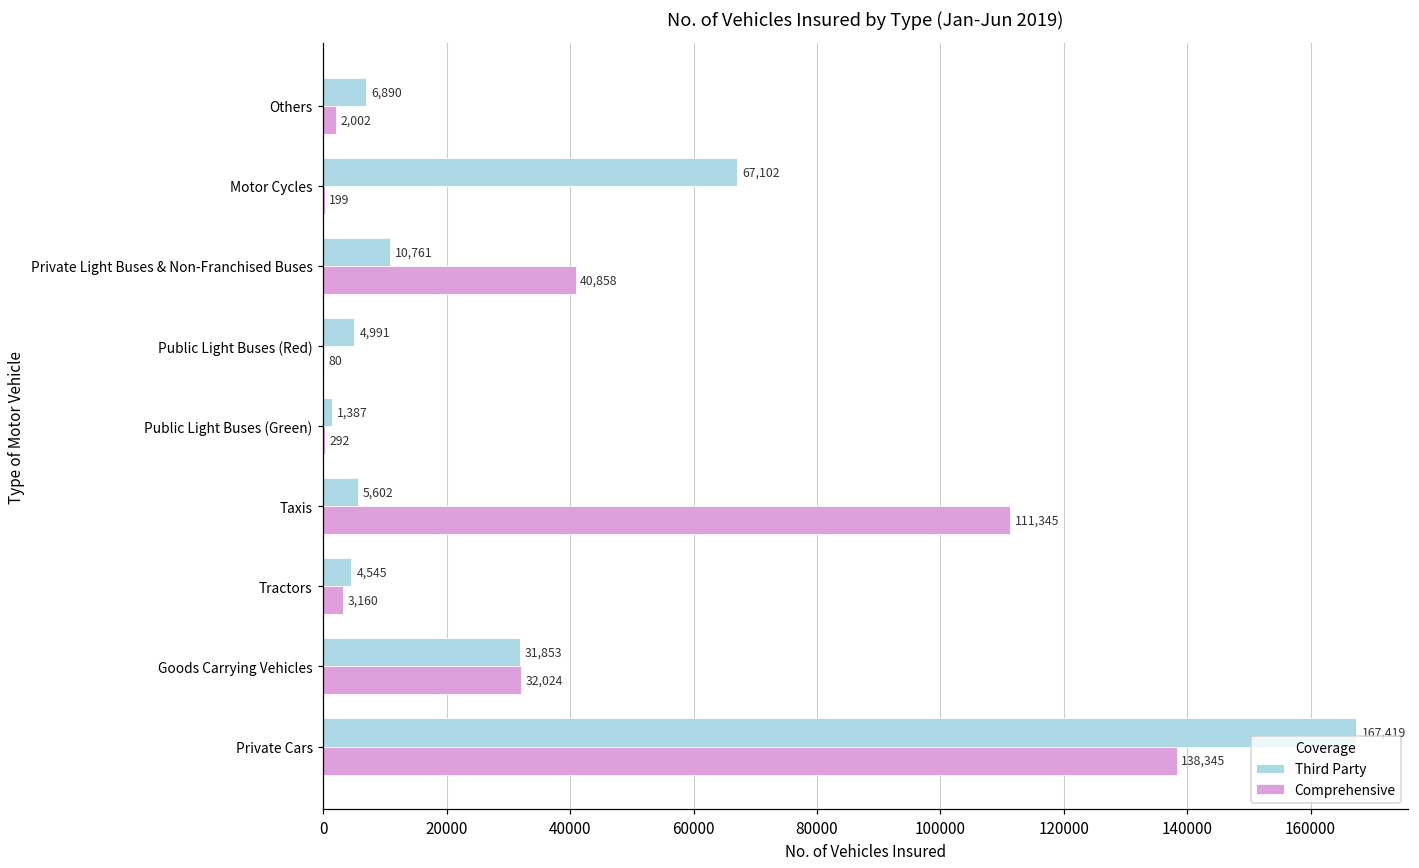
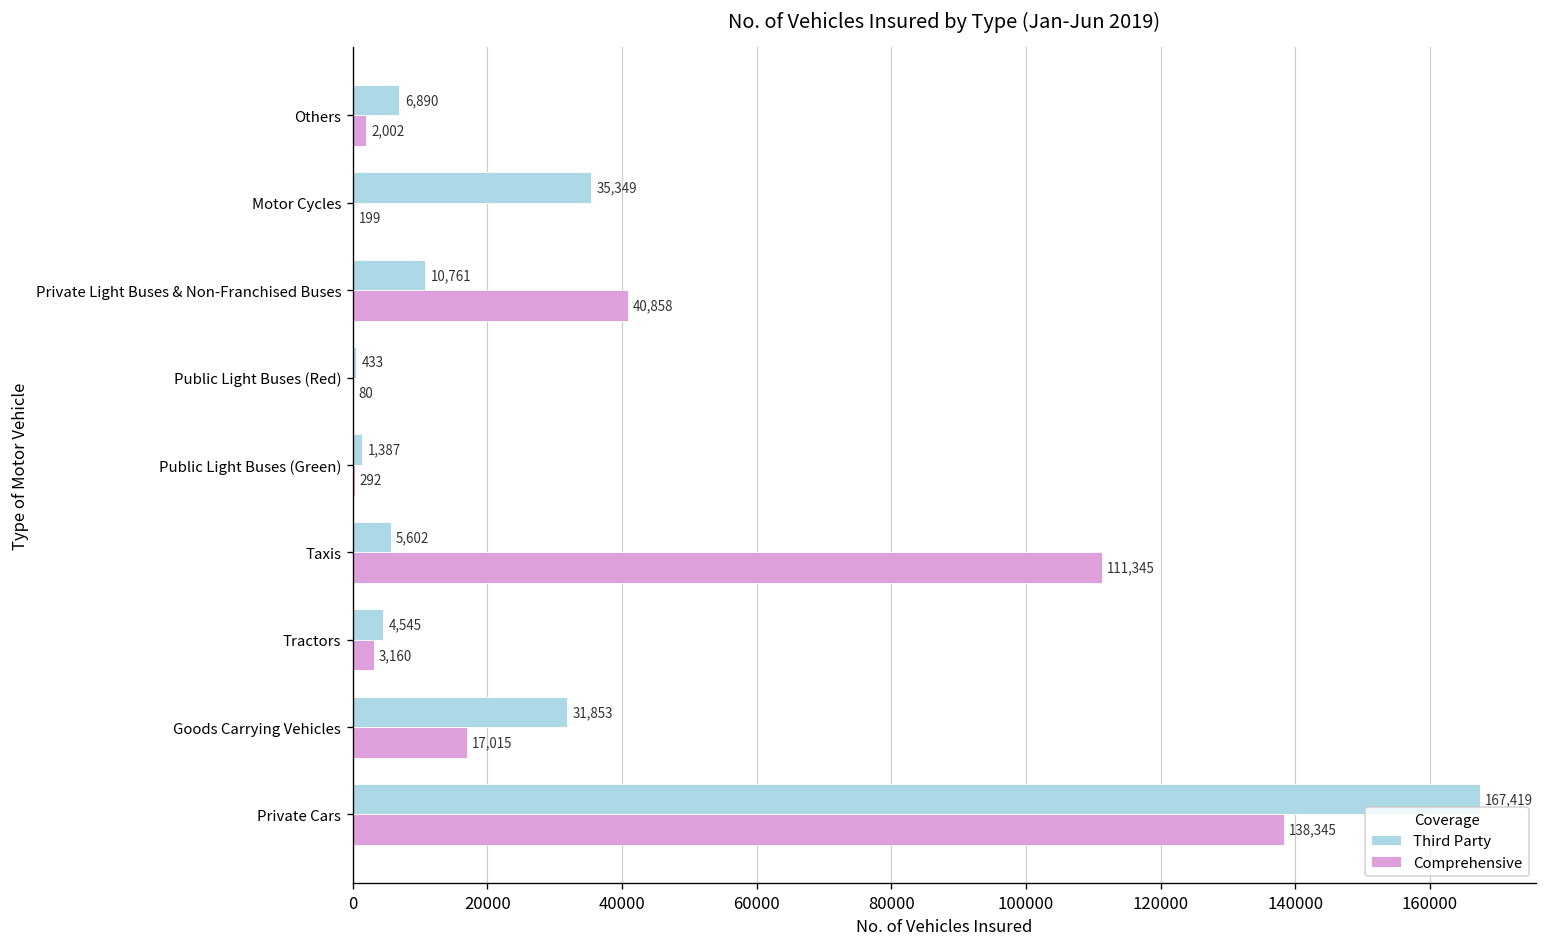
  {
    "Third Party": {
      "Others": "6,890",
-     "Motor Cycles": "67,102",
+     "Motor Cycles": "35,349",
      "Private Light Buses & Non-Franchised Buses": "10,761",
-     "Public Light Buses (Red)": "4,991",
+     "Public Light Buses (Red)": "433",
      "Public Light Buses (Green)": "1,387",
      "Taxis": "5,602",
      "Tractors": "4,545",
      "Goods Carrying Vehicles": "31,853"
    },
    "Comprehensive": {
      "Others": "2,002",
      "Motor Cycles": "199",
      "Private Light Buses & Non-Franchised Buses": "40,858",
      "Public Light Buses (Red)": "80",
      "Public Light Buses (Green)": "292",
      "Taxis": "111,345",
      "Tractors": "3,160",
-     "Goods Carrying Vehicles": "32,024",
+     "Goods Carrying Vehicles": "17,015",
      "Private Cars": "138,345"
    }
  }
